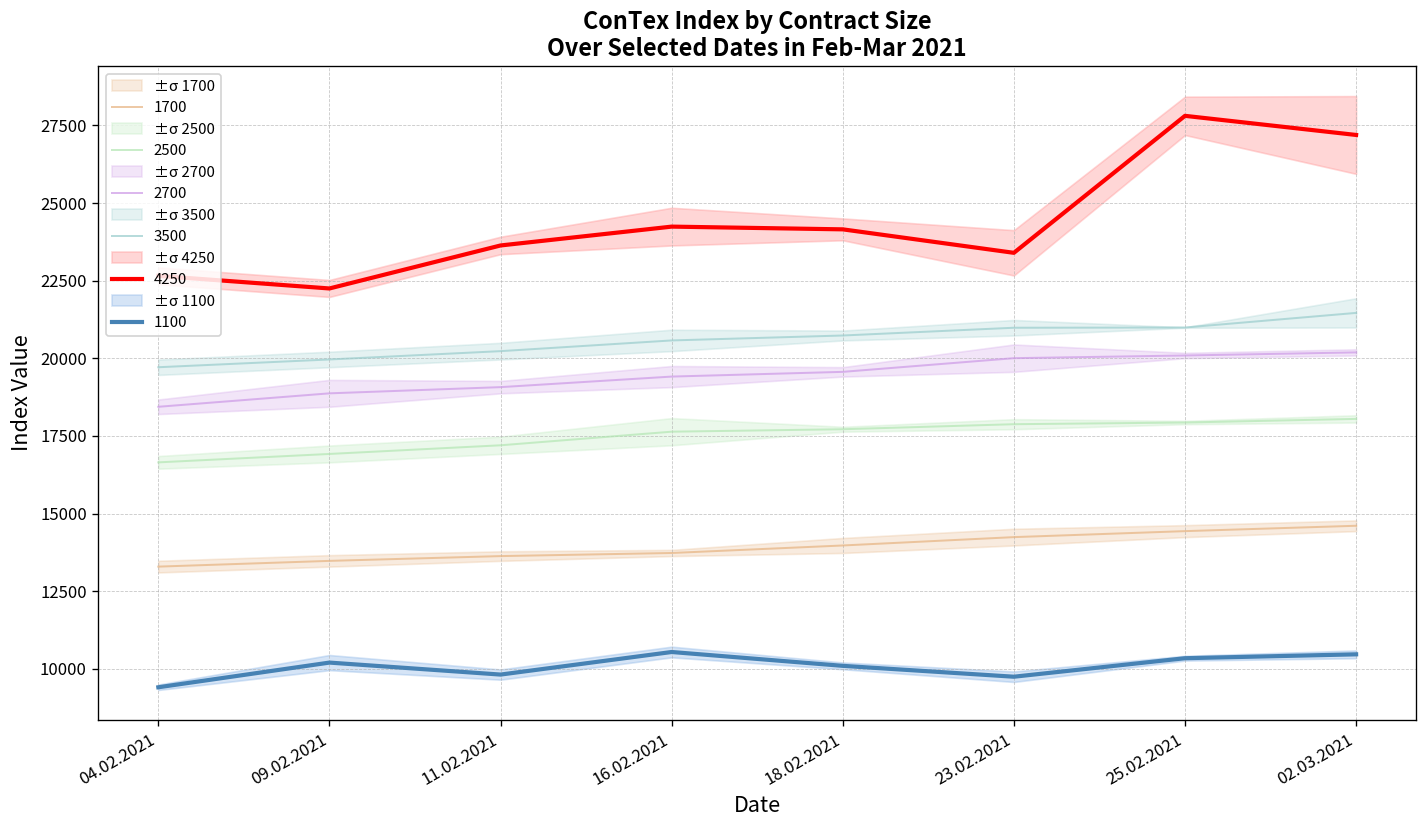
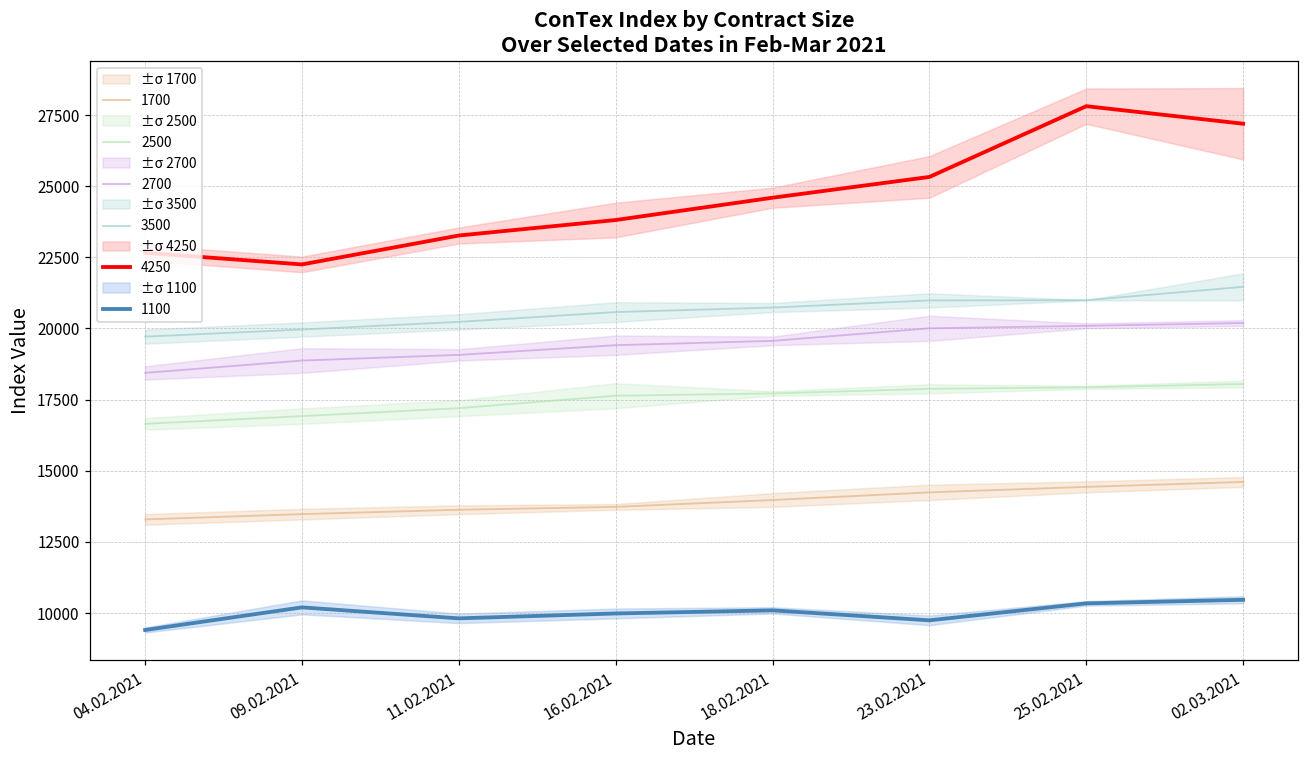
  {
    "4250": {
      "09.02.2021": 22300,
-     "11.02.2021": 23600,
-     "16.02.2021": 24200,
-     "18.02.2021": 24200,
-     "23.02.2021": 23400,
+     "11.02.2021": 23300,
+     "16.02.2021": 23800,
+     "18.02.2021": 24600,
+     "23.02.2021": 25300,
      "25.02.2021": 27800,
      "02.03.2021": 27200
    },
    "1100": {
      "09.02.2021": 10200,
      "11.02.2021": 9800,
-     "16.02.2021": 10500,
+     "16.02.2021": 10000,
      "18.02.2021": 10100,
      "23.02.2021": 9700,
      "02.03.2021": 10500
    }
  }
